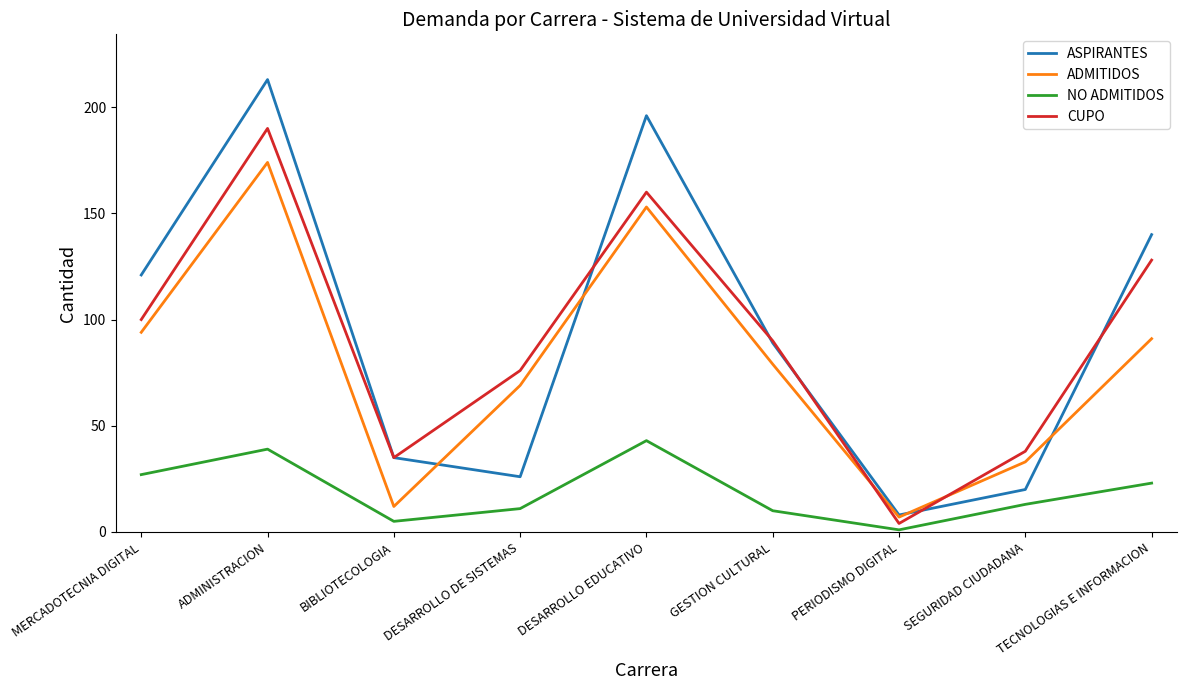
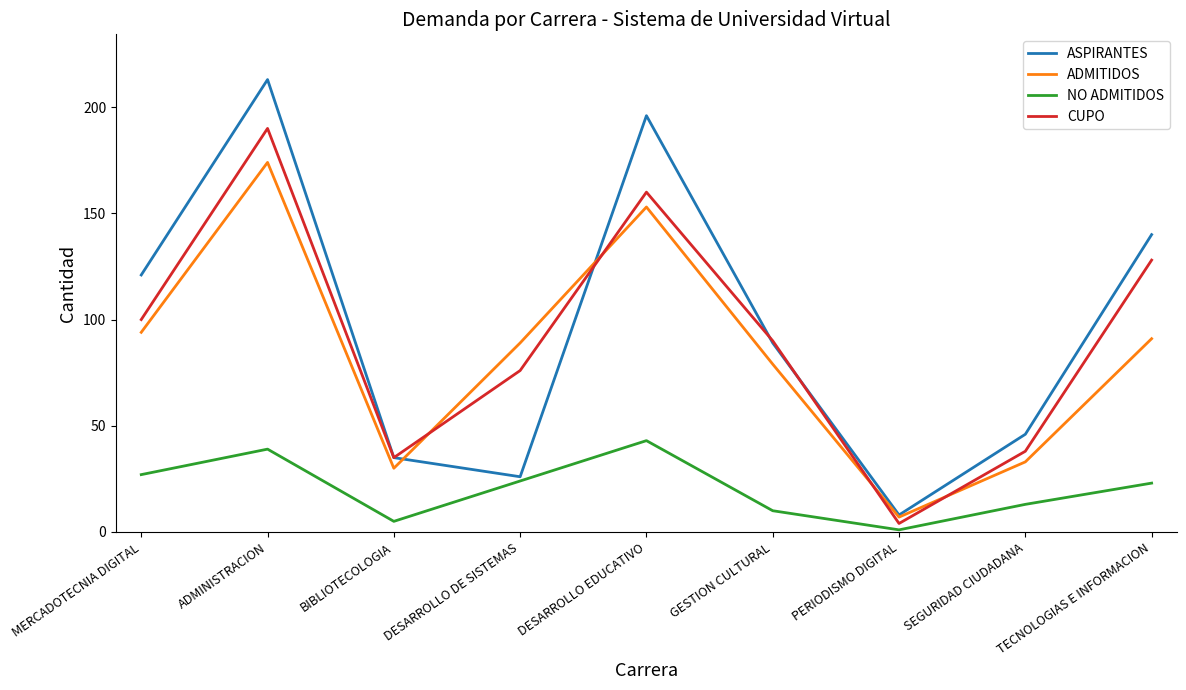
  {
    "ASPIRANTES": {
      "MERCADOTECNIA DIGITAL": 121,
      "ADMINISTRACION": 213,
      "DESARROLLO DE SISTEMAS": 26,
      "DESARROLLO EDUCATIVO": 196,
-     "SEGURIDAD CIUDADANA": 20,
+     "SEGURIDAD CIUDADANA": 46,
      "TECNOLOGIAS E INFORMACION": 140
    },
    "ADMITIDOS": {
      "MERCADOTECNIA DIGITAL": 94,
      "ADMINISTRACION": 174,
-     "BIBLIOTECOLOGIA": 12,
-     "DESARROLLO DE SISTEMAS": 69,
+     "BIBLIOTECOLOGIA": 30,
+     "DESARROLLO DE SISTEMAS": 89,
      "DESARROLLO EDUCATIVO": 153,
      "GESTION CULTURAL": 79,
      "SEGURIDAD CIUDADANA": 33,
      "TECNOLOGIAS E INFORMACION": 91
    },
    "NO ADMITIDOS": {
      "MERCADOTECNIA DIGITAL": 27,
      "ADMINISTRACION": 39,
      "BIBLIOTECOLOGIA": 5,
-     "DESARROLLO DE SISTEMAS": 11,
+     "DESARROLLO DE SISTEMAS": 24,
      "DESARROLLO EDUCATIVO": 43,
      "GESTION CULTURAL": 10,
      "PERIODISMO DIGITAL": 1,
      "SEGURIDAD CIUDADANA": 13,
      "TECNOLOGIAS E INFORMACION": 23
    },
    "CUPO": {
      "MERCADOTECNIA DIGITAL": 100,
      "ADMINISTRACION": 190,
      "DESARROLLO DE SISTEMAS": 76,
      "DESARROLLO EDUCATIVO": 160,
      "PERIODISMO DIGITAL": 4,
      "SEGURIDAD CIUDADANA": 38,
      "TECNOLOGIAS E INFORMACION": 128
    }
  }
